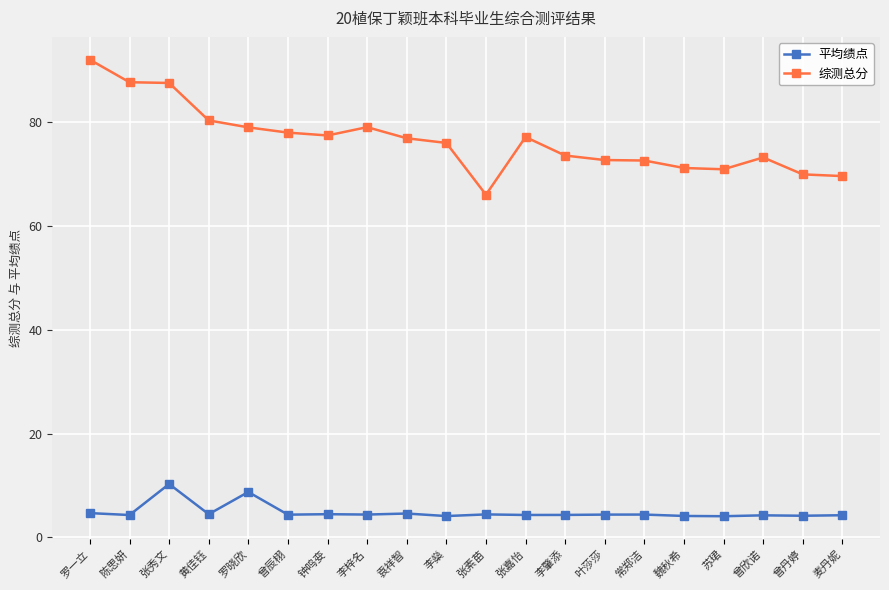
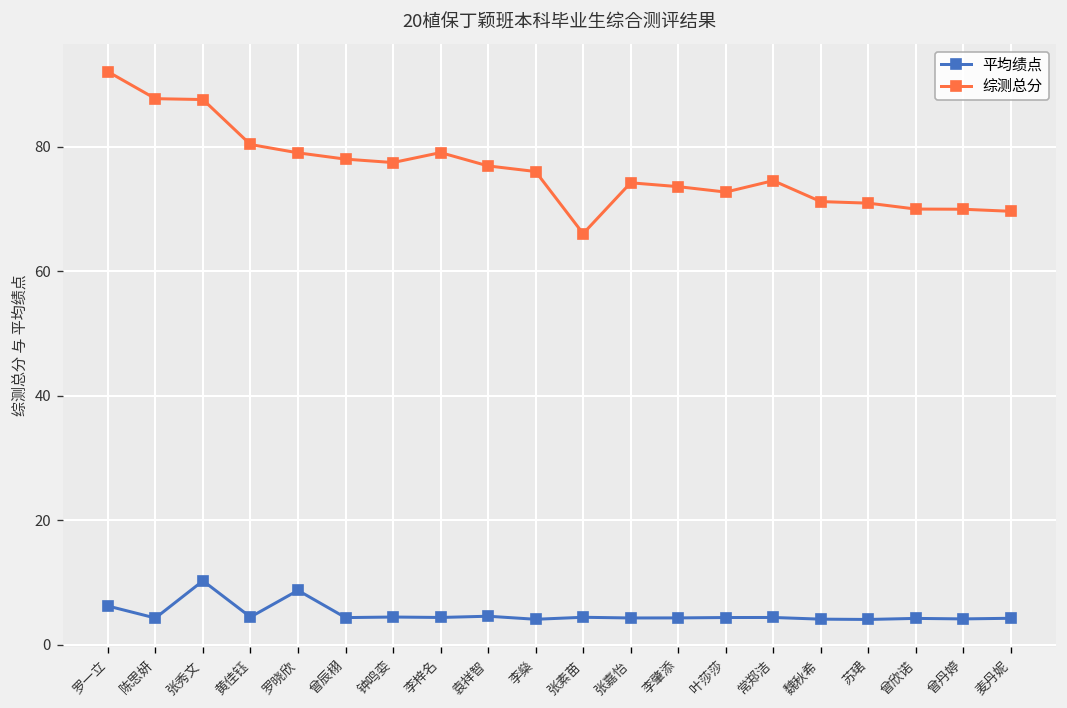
  {
    "平均绩点": {
-     "罗一立": 5,
+     "罗一立": 6,
      "陈思妍": 4,
      "张秀文": 10,
      "黄佳钰": 4,
      "罗晓欣": 9,
      "曾辰栩": 4,
      "钟鸣娈": 4,
      "李梓名": 4,
      "袁祥智": 5,
      "李燊": 4,
      "张素苗": 4,
      "张嘉怡": 4,
      "李肇添": 4,
      "叶莎莎": 4,
      "常郑洁": 4,
      "魏秋希": 4,
      "苏珺": 4,
      "曾欣诺": 4,
      "曾丹婷": 4,
      "麦丹妮": 4
    },
    "综测总分": {
      "罗一立": 92,
      "陈思妍": 88,
      "张秀文": 88,
      "黄佳钰": 80,
      "罗晓欣": 79,
      "曾辰栩": 78,
      "钟鸣娈": 77,
      "李梓名": 79,
      "袁祥智": 77,
      "李燊": 76,
      "张素苗": 66,
-     "张嘉怡": 77,
+     "张嘉怡": 74,
      "李肇添": 74,
      "叶莎莎": 73,
-     "常郑洁": 73,
+     "常郑洁": 75,
      "魏秋希": 71,
      "苏珺": 71,
-     "曾欣诺": 73,
+     "曾欣诺": 70,
      "曾丹婷": 70,
      "麦丹妮": 70
    }
  }
